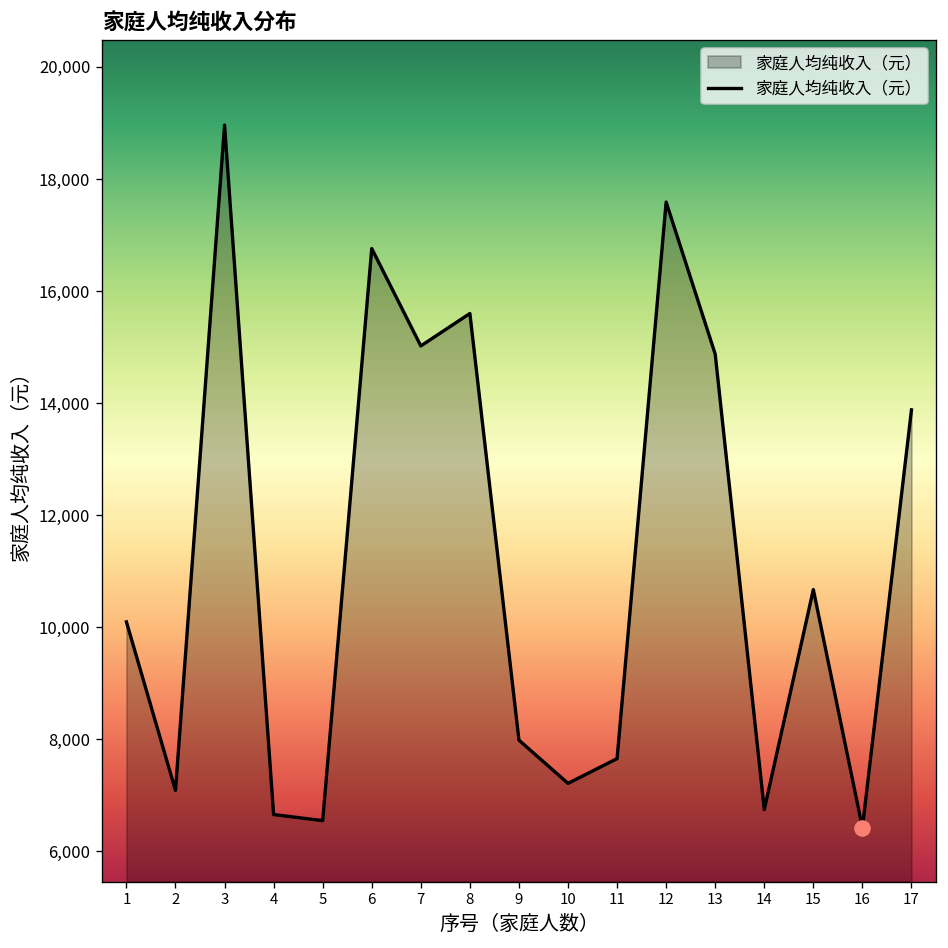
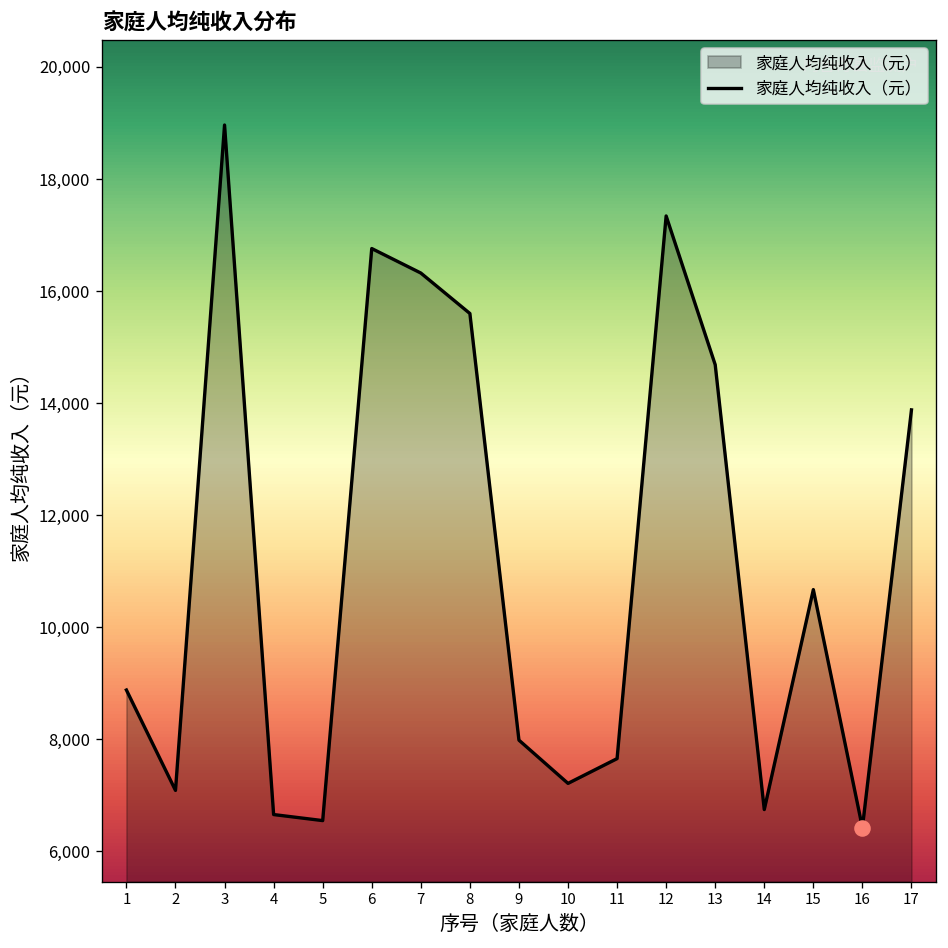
  {
    "家庭人均纯收入（元）": {
-     "1": "10,100",
+     "1": "8,900",
      "2": "7,100",
      "3": "19,000",
      "4": "6,700",
      "5": "6,600",
      "6": "16,800",
-     "7": "15,000",
+     "7": "16,300",
      "8": "15,600",
      "9": "8,000",
      "10": "7,200",
      "11": "7,700",
-     "12": "17,600",
-     "13": "14,900",
+     "12": "17,300",
+     "13": "14,700",
      "14": "6,700",
      "15": "10,700",
      "17": "13,900"
    }
  }
